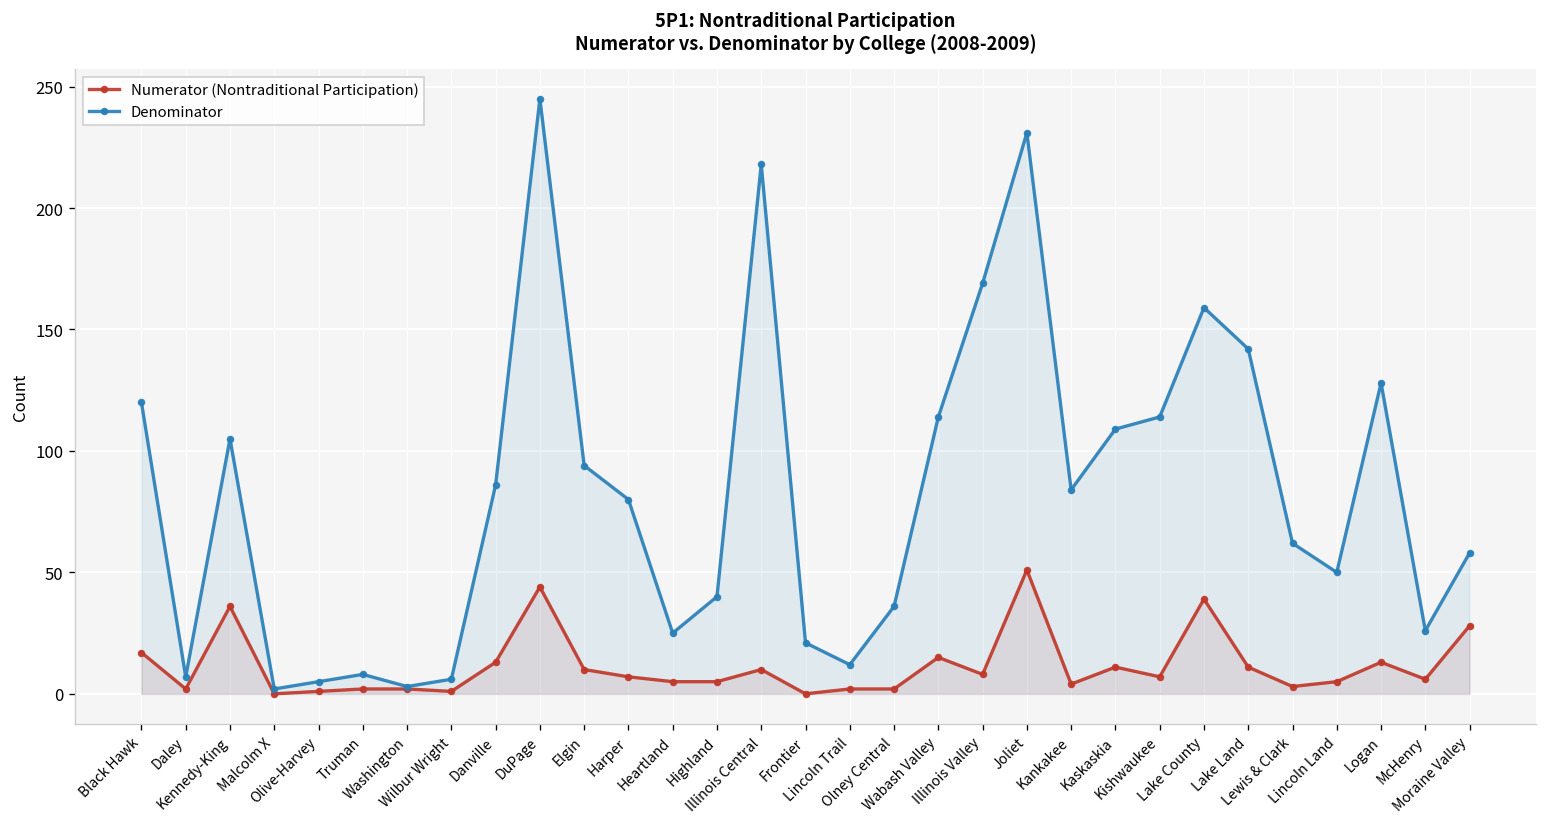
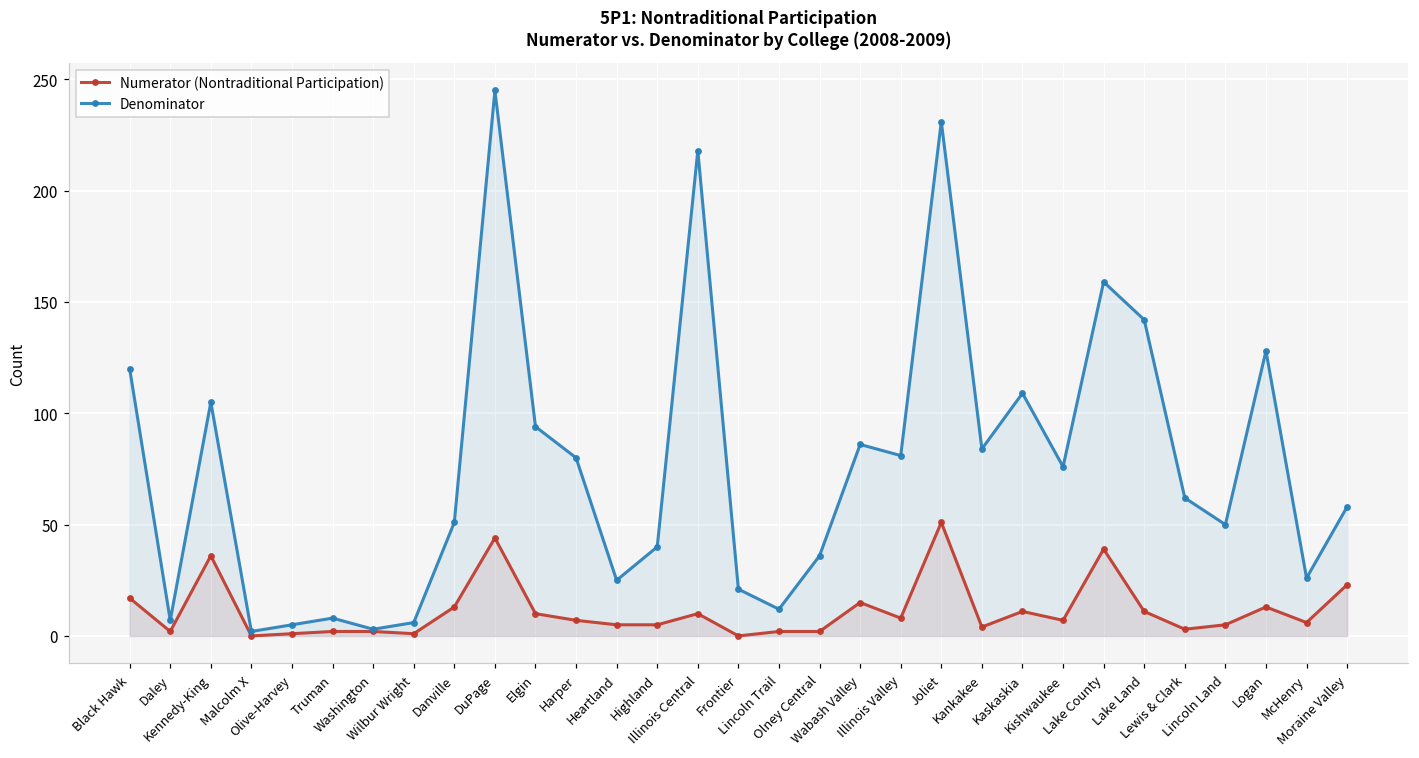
  {
    "Numerator (Nontraditional Participation)": {
      "Black Hawk": 17,
      "Daley": 2,
      "Kennedy-King": 36,
      "Malcolm X": 0,
      "Olive-Harvey": 1,
      "Truman": 2,
      "Wilbur Wright": 1,
      "Danville": 13,
      "DuPage": 44,
      "Elgin": 10,
      "Harper": 7,
      "Heartland": 5,
      "Highland": 5,
      "Illinois Central": 10,
      "Frontier": 0,
      "Lincoln Trail": 2,
      "Olney Central": 2,
      "Wabash Valley": 15,
      "Illinois Valley": 8,
      "Joliet": 51,
      "Kankakee": 4,
      "Kaskaskia": 11,
      "Kishwaukee": 7,
      "Lake County": 39,
      "Lake Land": 11,
      "Lewis & Clark": 3,
      "Lincoln Land": 5,
      "Logan": 13,
      "McHenry": 6,
-     "Moraine Valley": 28
+     "Moraine Valley": 23
    },
    "Denominator": {
      "Black Hawk": 120,
      "Daley": 7,
      "Kennedy-King": 105,
      "Malcolm X": 2,
      "Olive-Harvey": 5,
      "Truman": 8,
      "Wilbur Wright": 6,
-     "Danville": 86,
+     "Danville": 51,
      "DuPage": 245,
      "Elgin": 94,
      "Harper": 80,
      "Heartland": 25,
      "Highland": 40,
      "Illinois Central": 218,
      "Frontier": 21,
      "Lincoln Trail": 12,
      "Olney Central": 36,
-     "Wabash Valley": 114,
-     "Illinois Valley": 169,
+     "Wabash Valley": 86,
+     "Illinois Valley": 81,
      "Joliet": 231,
      "Kankakee": 84,
      "Kaskaskia": 109,
-     "Kishwaukee": 114,
+     "Kishwaukee": 76,
      "Lake County": 159,
      "Lake Land": 142,
      "Lewis & Clark": 62,
      "Lincoln Land": 50,
      "Logan": 128,
      "McHenry": 26,
      "Moraine Valley": 58
    }
  }
